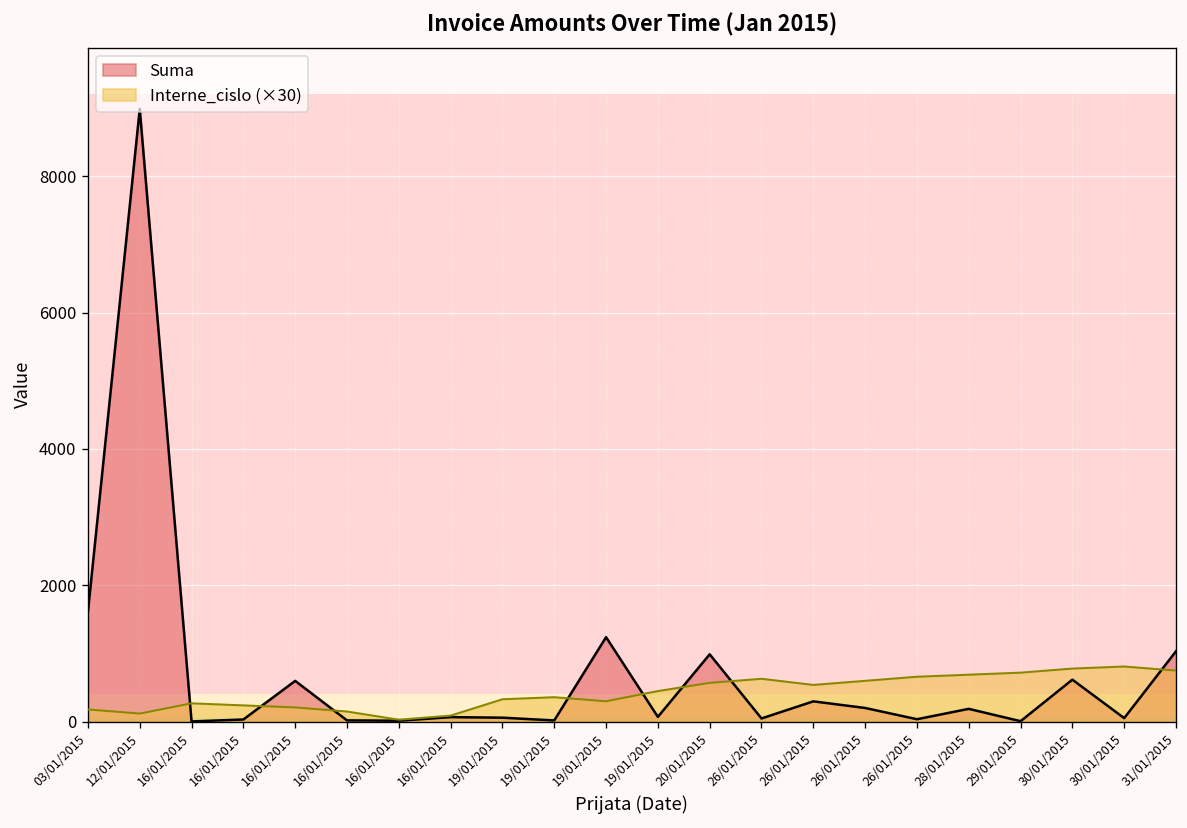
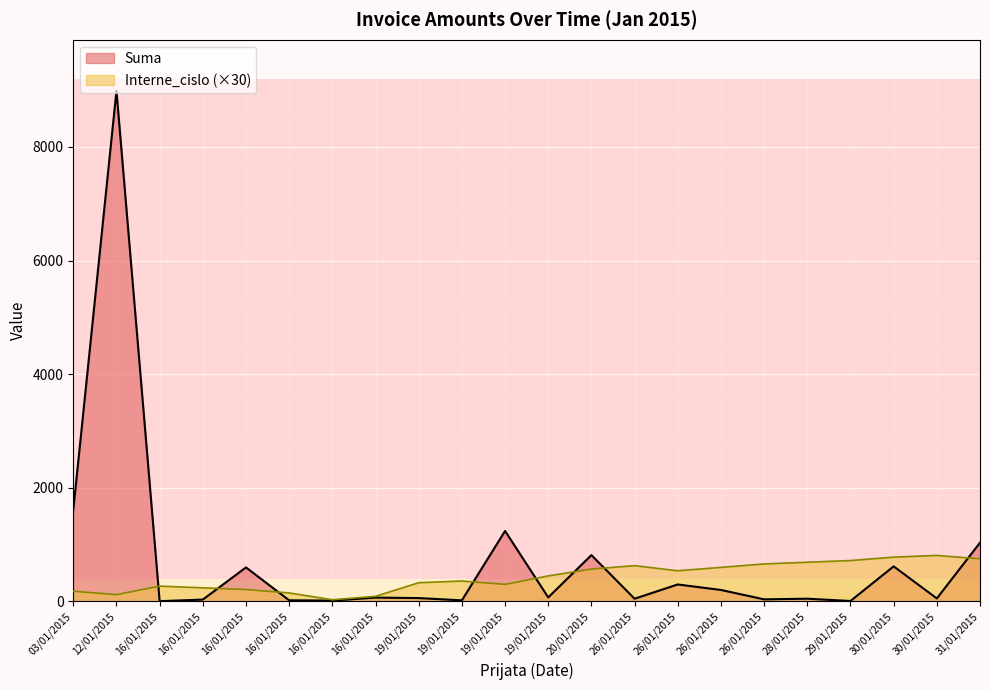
  {
    "Suma": {
      "03/01/2015": 1600,
-     "20/01/2015": 1000,
-     "28/01/2015": 200,
+     "20/01/2015": 800,
+     "28/01/2015": 0,
      "29/01/2015": 0,
      "31/01/2015": 1000
    },
    "Interne_cislo (×30)": {
      "03/01/2015": 200,
      "12/01/2015": 100,
      "20/01/2015": 600,
      "28/01/2015": 700,
      "29/01/2015": 700,
      "31/01/2015": 800
    }
  }
